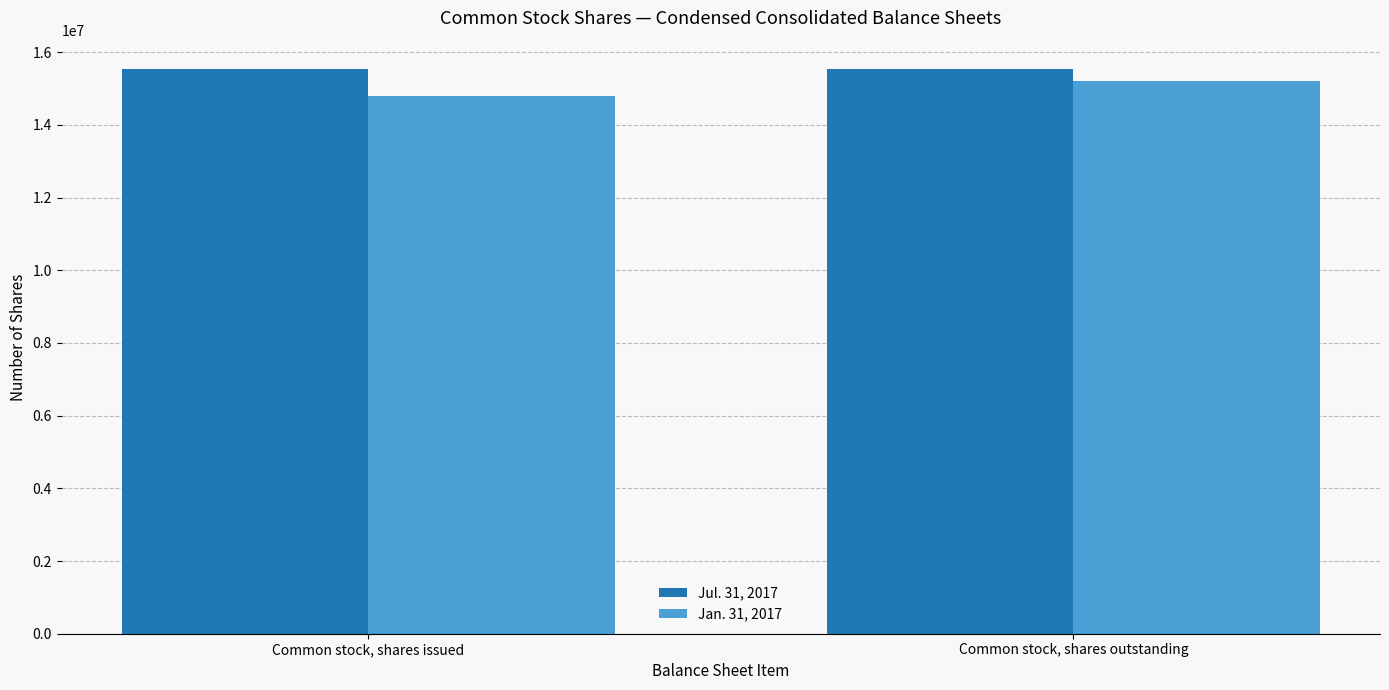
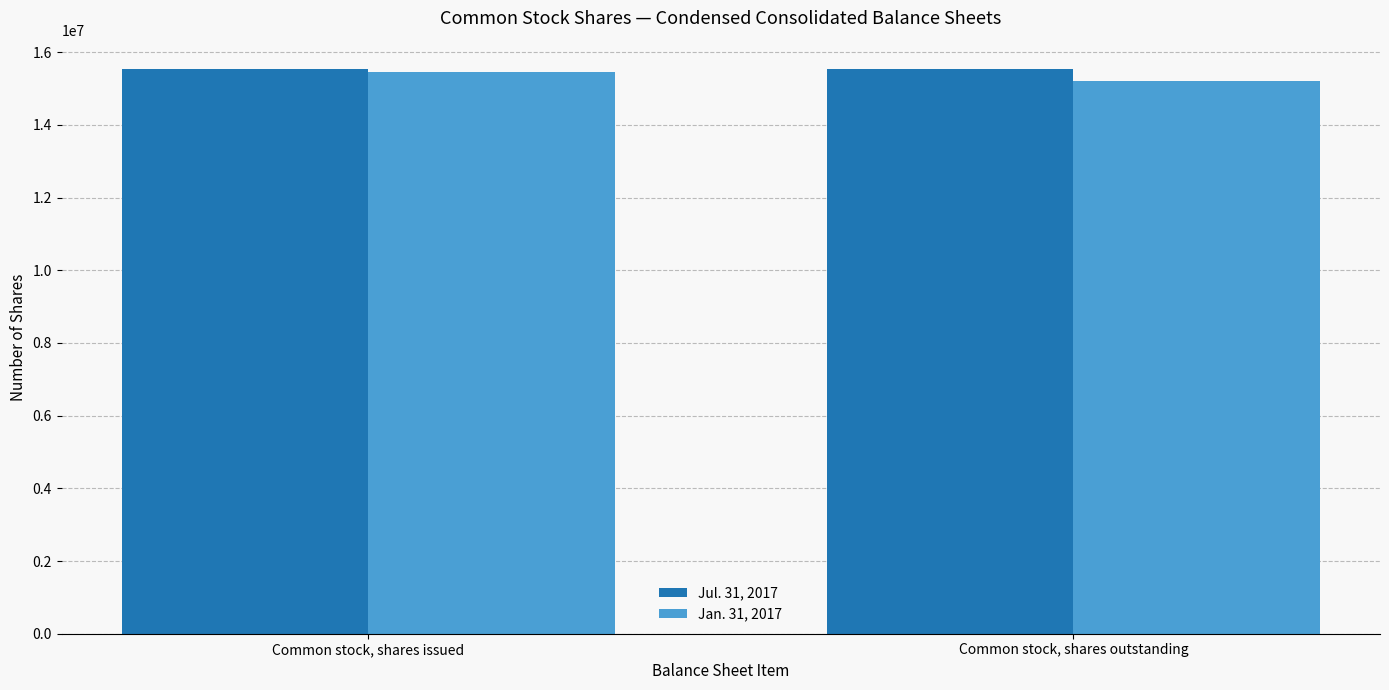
  {
    "Jul. 31, 2017": {
      "Common stock, shares issued": 15500000,
      "Common stock, shares outstanding": 15500000
    },
    "Jan. 31, 2017": {
-     "Common stock, shares issued": 14800000,
+     "Common stock, shares issued": 15500000,
      "Common stock, shares outstanding": 15200000
    }
  }
